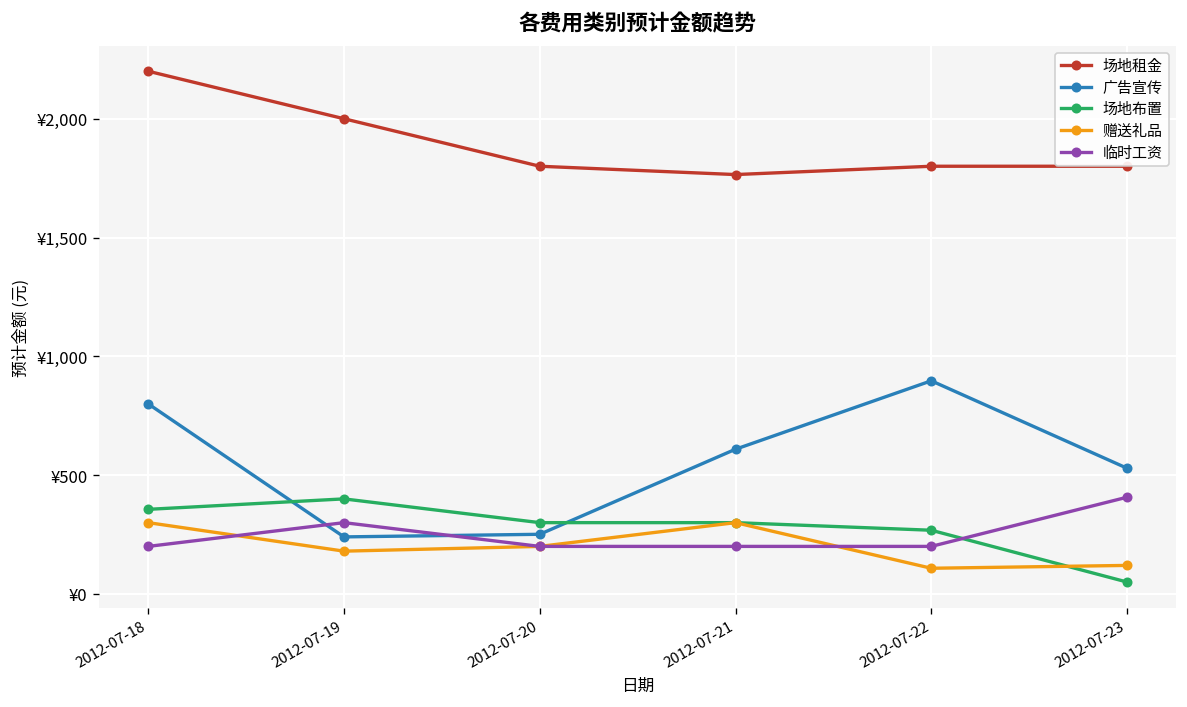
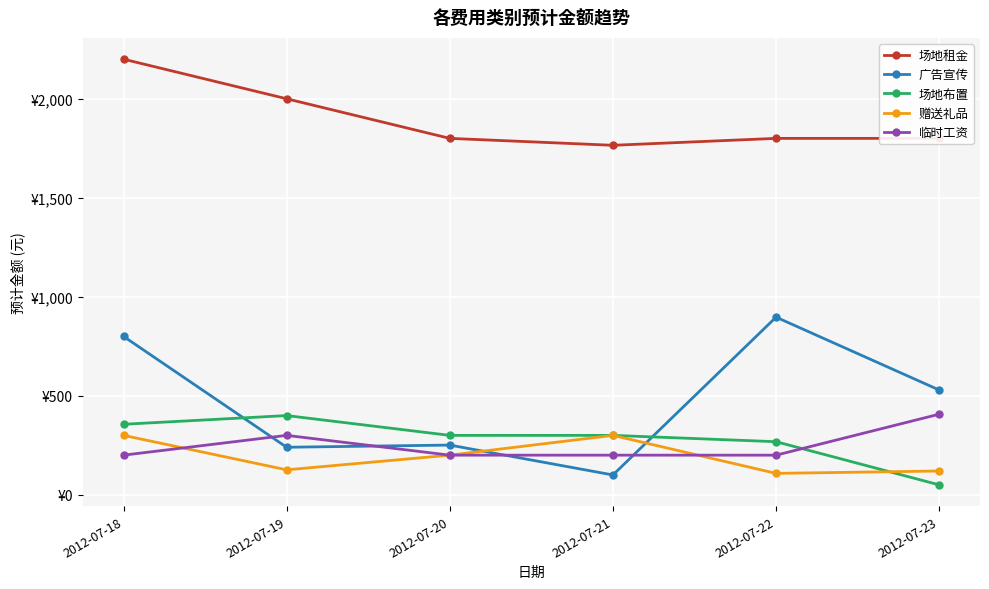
  {
    "场地租金": {
      "2012-07-18": "¥2,200",
      "2012-07-19": "¥2,000",
      "2012-07-20": "¥1,800",
      "2012-07-21": "¥1,770",
      "2012-07-22": "¥1,800"
    },
    "广告宣传": {
      "2012-07-18": "¥800",
      "2012-07-19": "¥240",
      "2012-07-20": "¥250",
-     "2012-07-21": "¥610",
+     "2012-07-21": "¥100",
      "2012-07-22": "¥900",
      "2012-07-23": "¥530"
    },
    "场地布置": {
      "2012-07-18": "¥360",
      "2012-07-19": "¥400",
      "2012-07-20": "¥300",
      "2012-07-22": "¥270",
      "2012-07-23": "¥50"
    },
    "赠送礼品": {
      "2012-07-18": "¥300",
-     "2012-07-19": "¥180",
+     "2012-07-19": "¥130",
      "2012-07-22": "¥110",
      "2012-07-23": "¥120"
    },
    "临时工资": {
      "2012-07-18": "¥200",
      "2012-07-19": "¥300",
      "2012-07-21": "¥200",
      "2012-07-22": "¥200",
      "2012-07-23": "¥410"
    }
  }
